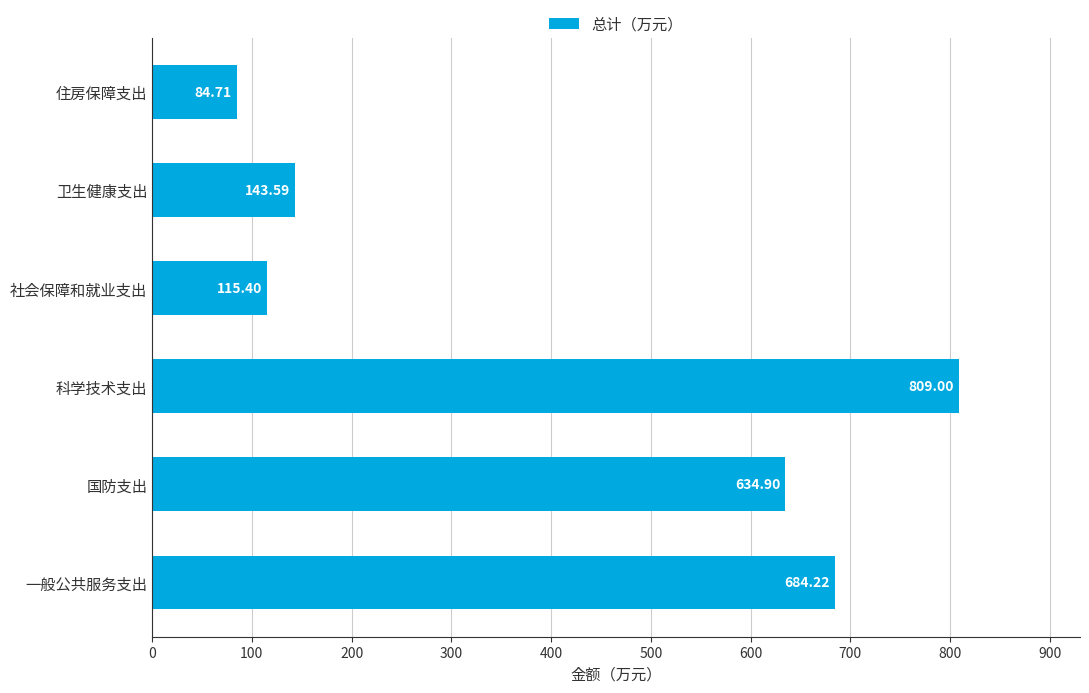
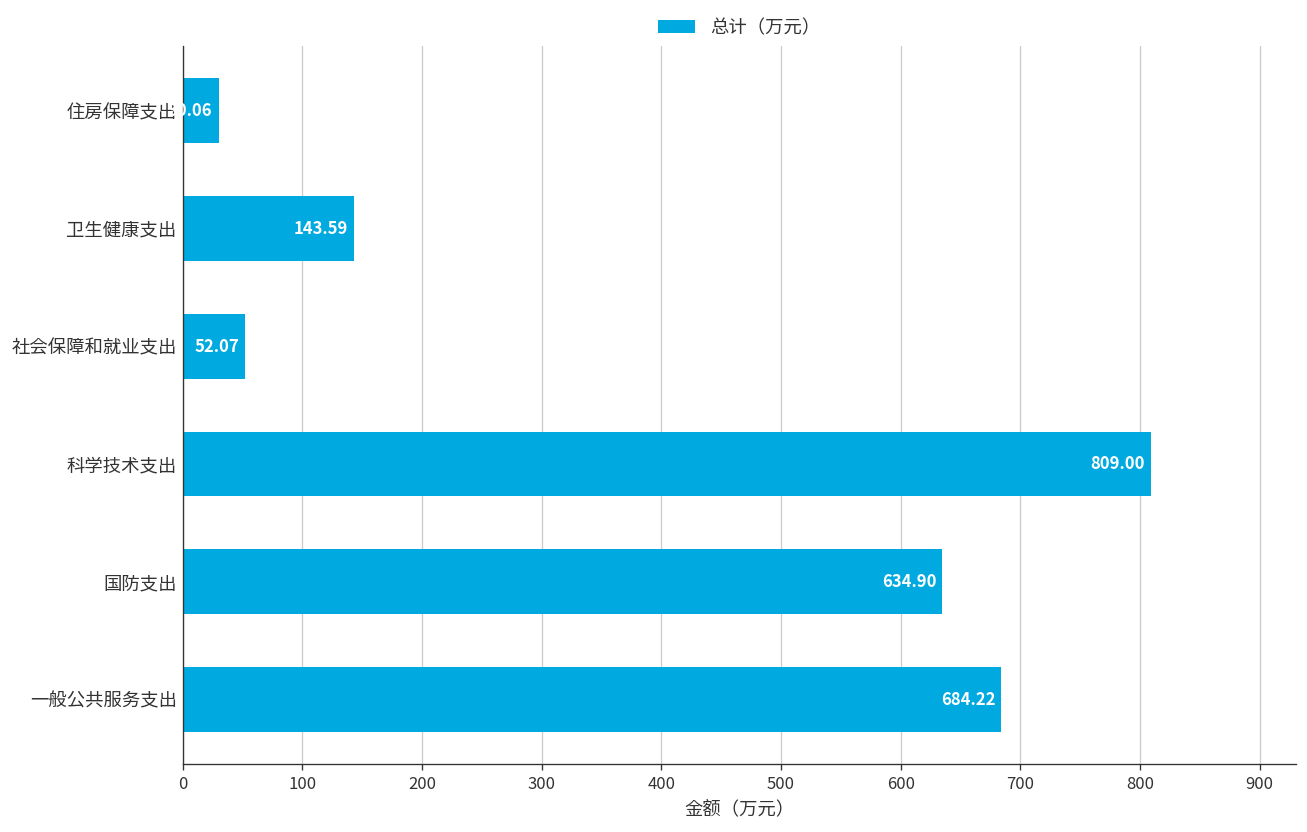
  {
-   "住房保障支出": 84.71,
+   "住房保障支出": 30.06,
    "卫生健康支出": 143.59,
-   "社会保障和就业支出": 115.40,
+   "社会保障和就业支出": 52.07,
    "科学技术支出": 809.00,
    "国防支出": 634.90,
    "一般公共服务支出": 684.22
  }
